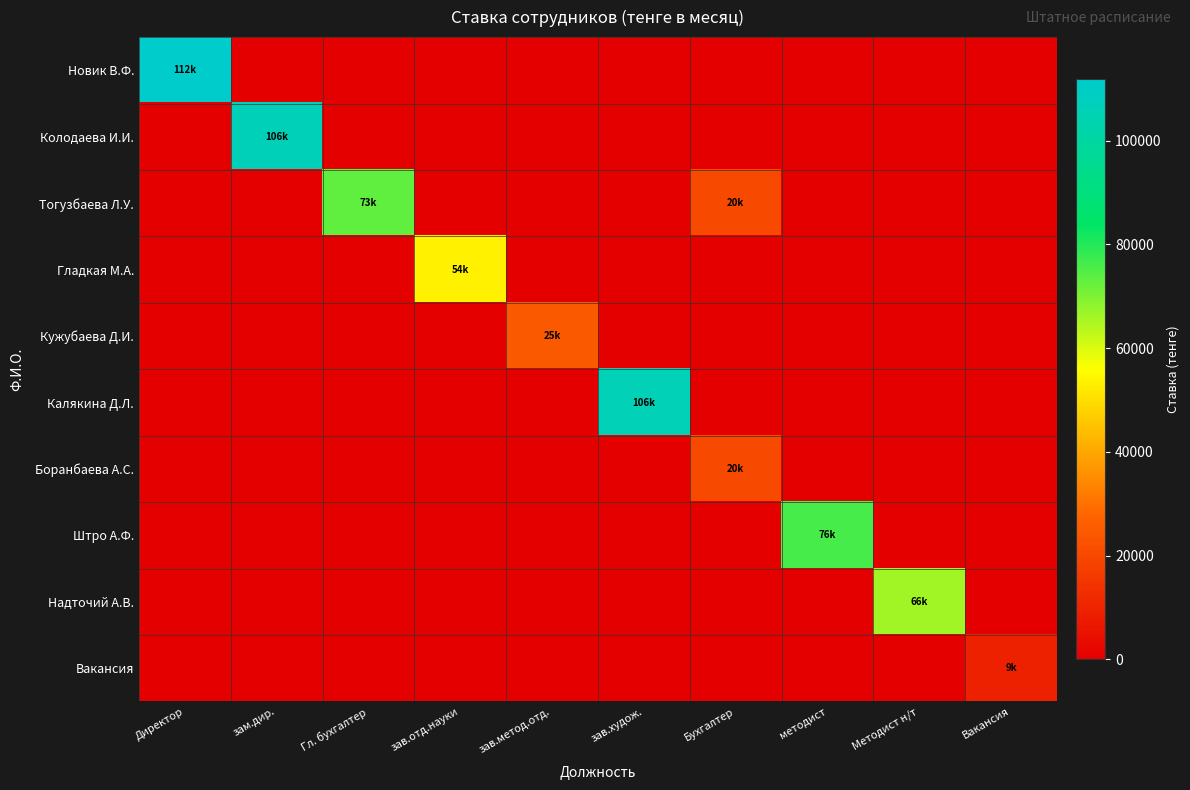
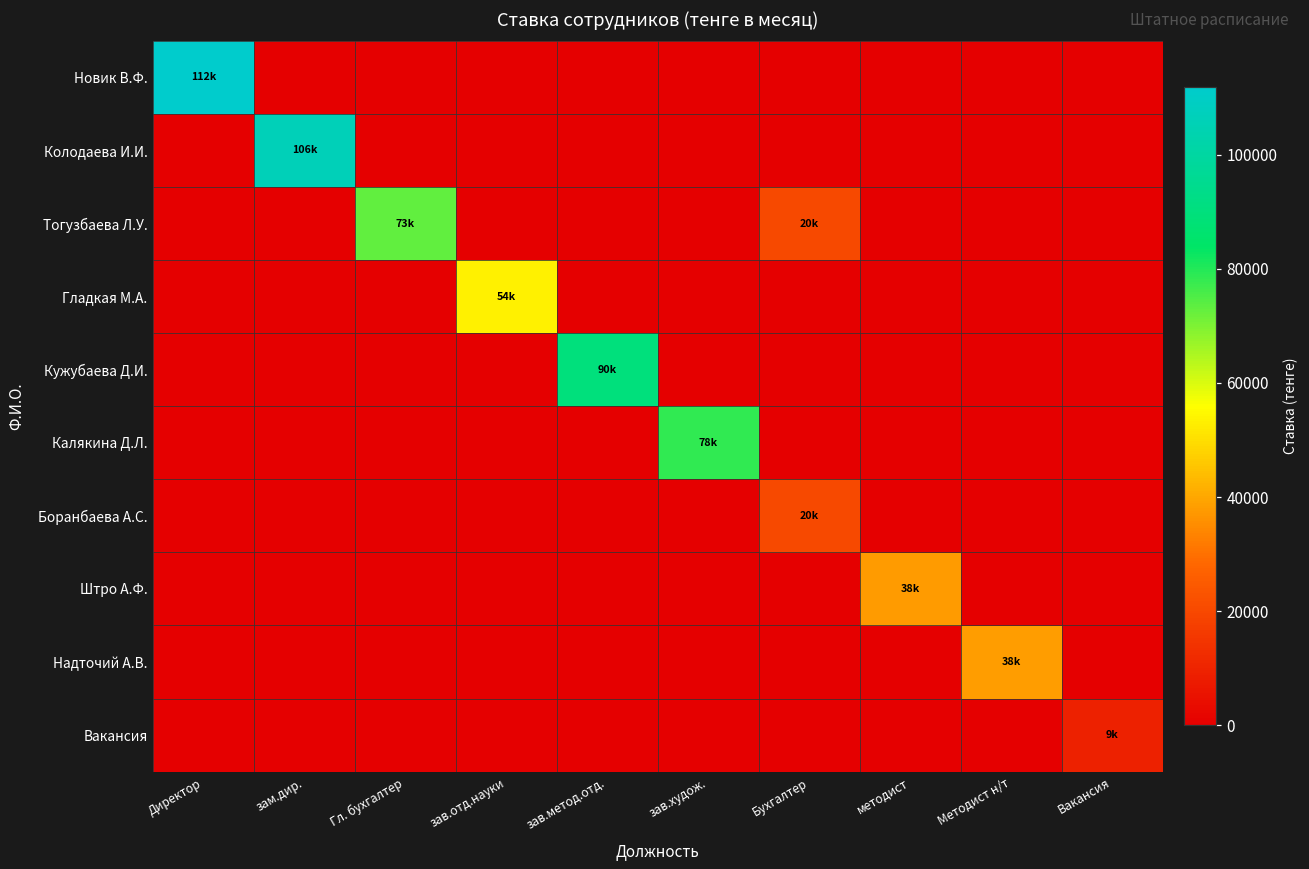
  {
    "Новик В.Ф.": {
      "Директор": "112k"
    },
    "Колодаева И.И.": {
      "зам.дир.": "106k"
    },
    "Тогузбаева Л.У.": {
      "Гл. бухгалтер": "73k",
      "Бухгалтер": "20k"
    },
    "Гладкая М.А.": {
      "зав.отд.науки": "54k"
    },
    "Кужубаева Д.И.": {
-     "зав.метод.отд.": "25k"
+     "зав.метод.отд.": "90k"
    },
    "Калякина Д.Л.": {
-     "зав.худож.": "106k"
+     "зав.худож.": "78k"
    },
    "Боранбаева А.С.": {
      "Бухгалтер": "20k"
    },
    "Штро А.Ф.": {
-     "методист": "76k"
+     "методист": "38k"
    },
    "Надточий А.В.": {
-     "Методист н/т": "66k"
+     "Методист н/т": "38k"
    },
    "Вакансия": {
      "Вакансия": "9k"
    }
  }
